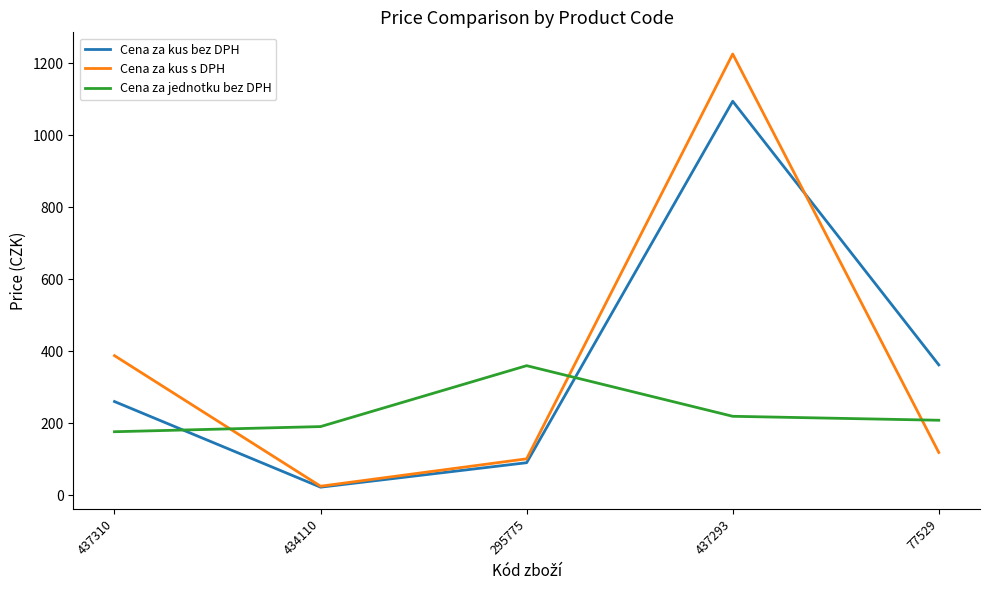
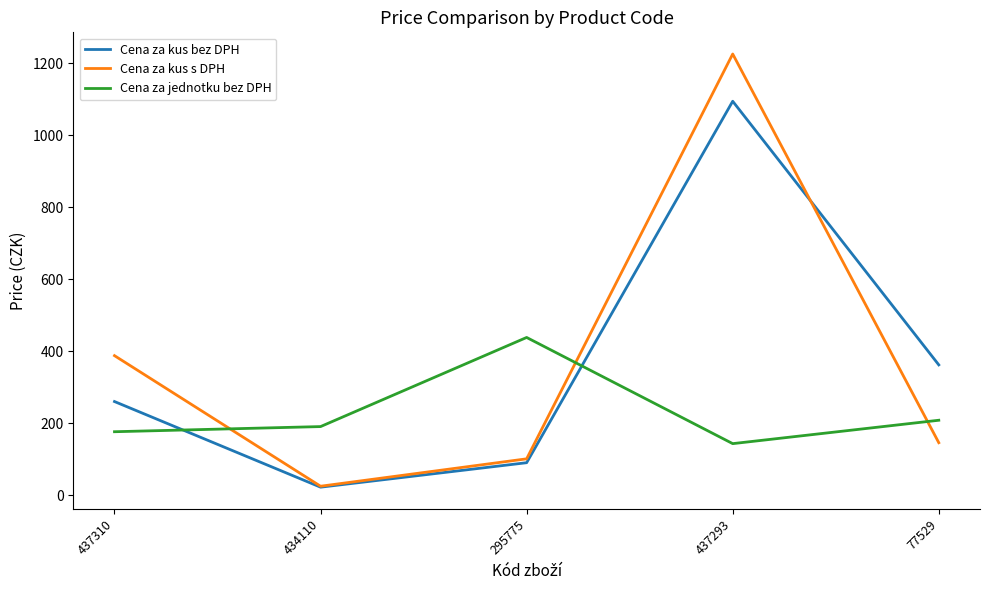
  {
    "Cena za kus bez DPH": {
      "437310": 260,
      "295775": 90,
      "437293": 1090,
      "77529": 360
    },
    "Cena za kus s DPH": {
      "437310": 390,
      "295775": 100,
      "437293": 1230,
-     "77529": 120
+     "77529": 150
    },
    "Cena za jednotku bez DPH": {
      "437310": 180,
      "434110": 190,
-     "295775": 360,
-     "437293": 220,
+     "295775": 440,
+     "437293": 140,
      "77529": 210
    }
  }
